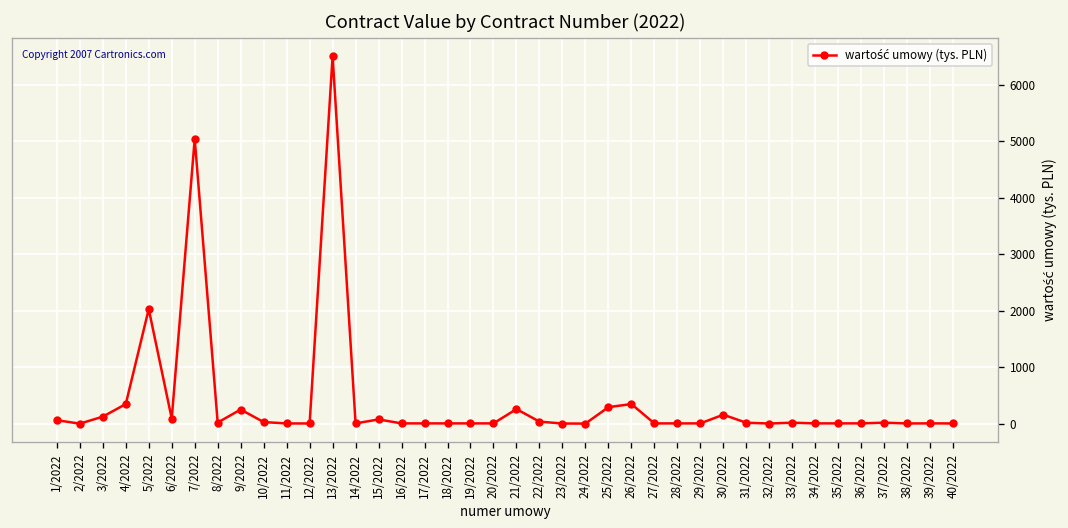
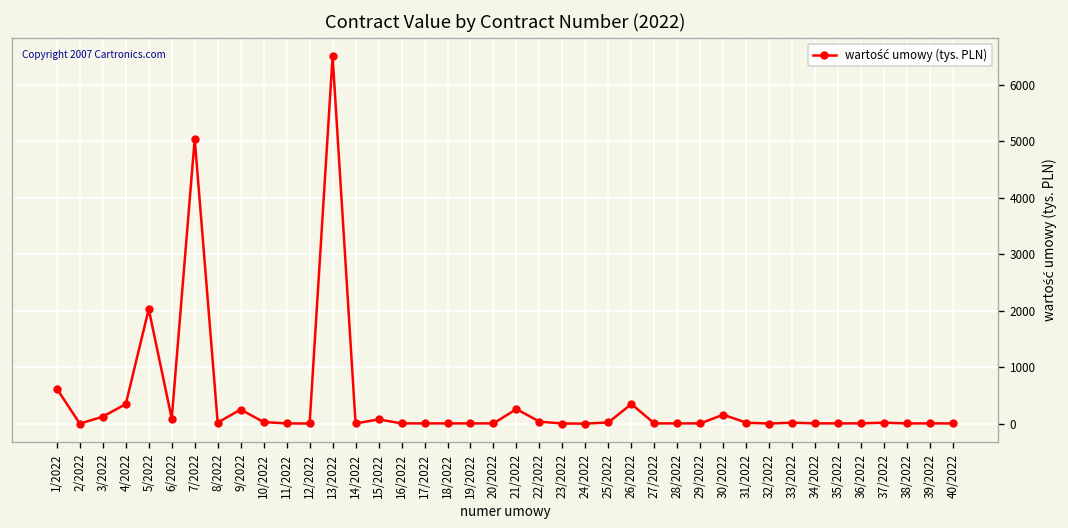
  {
-   "1/2022": 100,
+   "1/2022": 600,
    "2/2022": 0,
    "3/2022": 100,
    "4/2022": 300,
    "5/2022": 2000,
    "6/2022": 100,
    "7/2022": 5000,
    "8/2022": 0,
    "9/2022": 300,
    "10/2022": 0,
    "11/2022": 0,
    "12/2022": 0,
    "13/2022": 6500,
    "14/2022": 0,
    "15/2022": 100,
    "16/2022": 0,
    "17/2022": 0,
    "18/2022": 0,
    "19/2022": 0,
    "20/2022": 0,
    "21/2022": 300,
    "22/2022": 0,
    "23/2022": 0,
    "24/2022": 0,
-   "25/2022": 300,
+   "25/2022": 0,
    "26/2022": 300,
    "27/2022": 0,
    "28/2022": 0,
    "29/2022": 0,
    "30/2022": 200,
    "31/2022": 0,
    "32/2022": 0,
    "33/2022": 0,
    "34/2022": 0,
    "35/2022": 0,
    "36/2022": 0,
    "37/2022": 0,
    "38/2022": 0,
    "39/2022": 0,
    "40/2022": 0
  }
